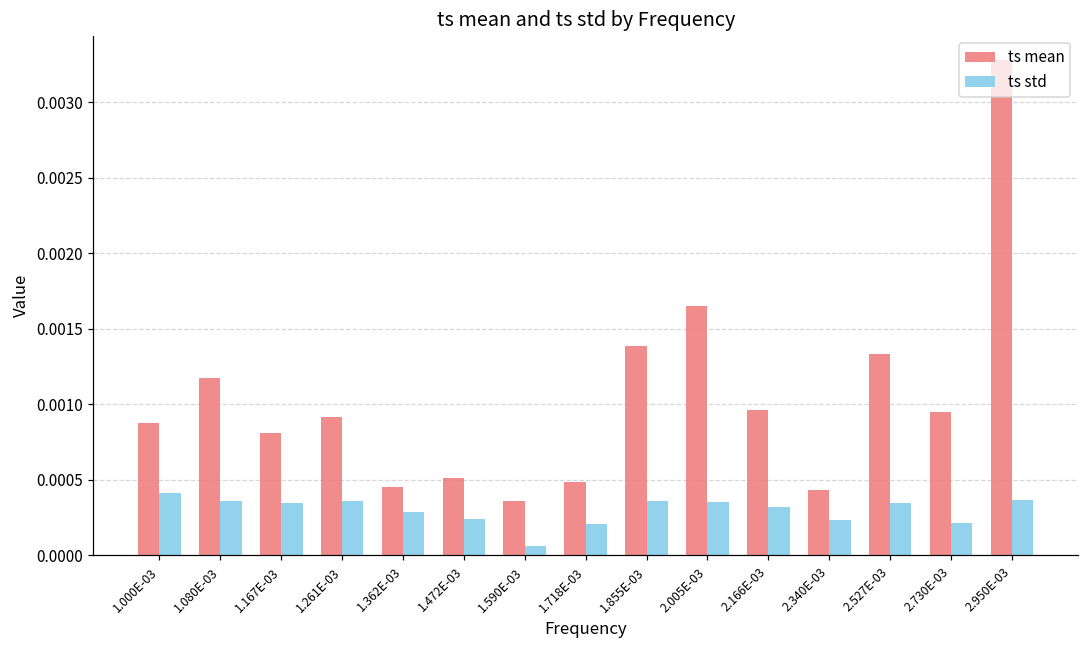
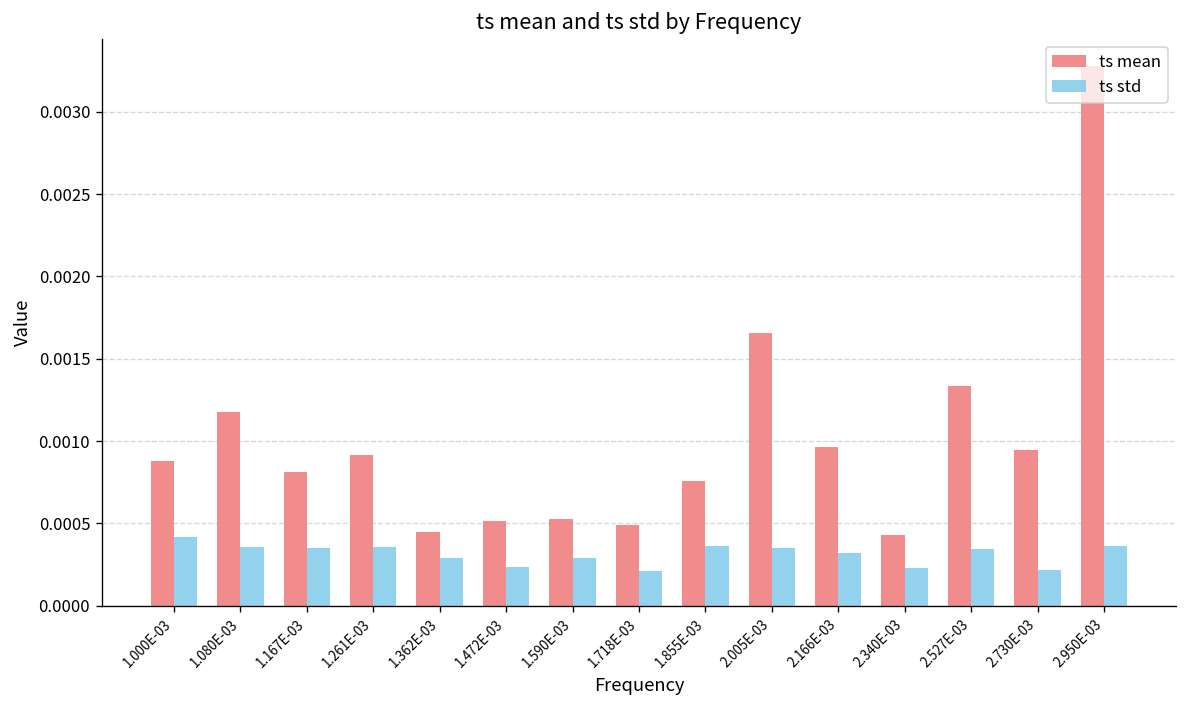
  {
    "ts mean": {
      "1.000E-03": 0.00088,
      "1.080E-03": 0.00117,
      "1.167E-03": 0.00081,
      "1.261E-03": 0.00092,
      "1.362E-03": 0.00045,
      "1.472E-03": 0.00051,
-     "1.590E-03": 0.00036,
+     "1.590E-03": 0.00053,
      "1.718E-03": 0.00049,
-     "1.855E-03": 0.00139,
+     "1.855E-03": 0.00076,
      "2.005E-03": 0.00165,
      "2.166E-03": 0.00096,
      "2.340E-03": 0.00043,
      "2.527E-03": 0.00134,
      "2.730E-03": 0.00095
    },
    "ts std": {
      "1.000E-03": 0.00042,
      "1.080E-03": 0.00036,
      "1.167E-03": 0.00035,
      "1.261E-03": 0.00036,
      "1.362E-03": 0.00029,
      "1.472E-03": 0.00024,
-     "1.590E-03": 0.00006,
+     "1.590E-03": 0.00029,
      "1.718E-03": 0.00021,
      "1.855E-03": 0.00036,
      "2.005E-03": 0.00035,
      "2.166E-03": 0.00032,
      "2.340E-03": 0.00023,
      "2.527E-03": 0.00035,
      "2.730E-03": 0.00022,
      "2.950E-03": 0.00037
    }
  }
